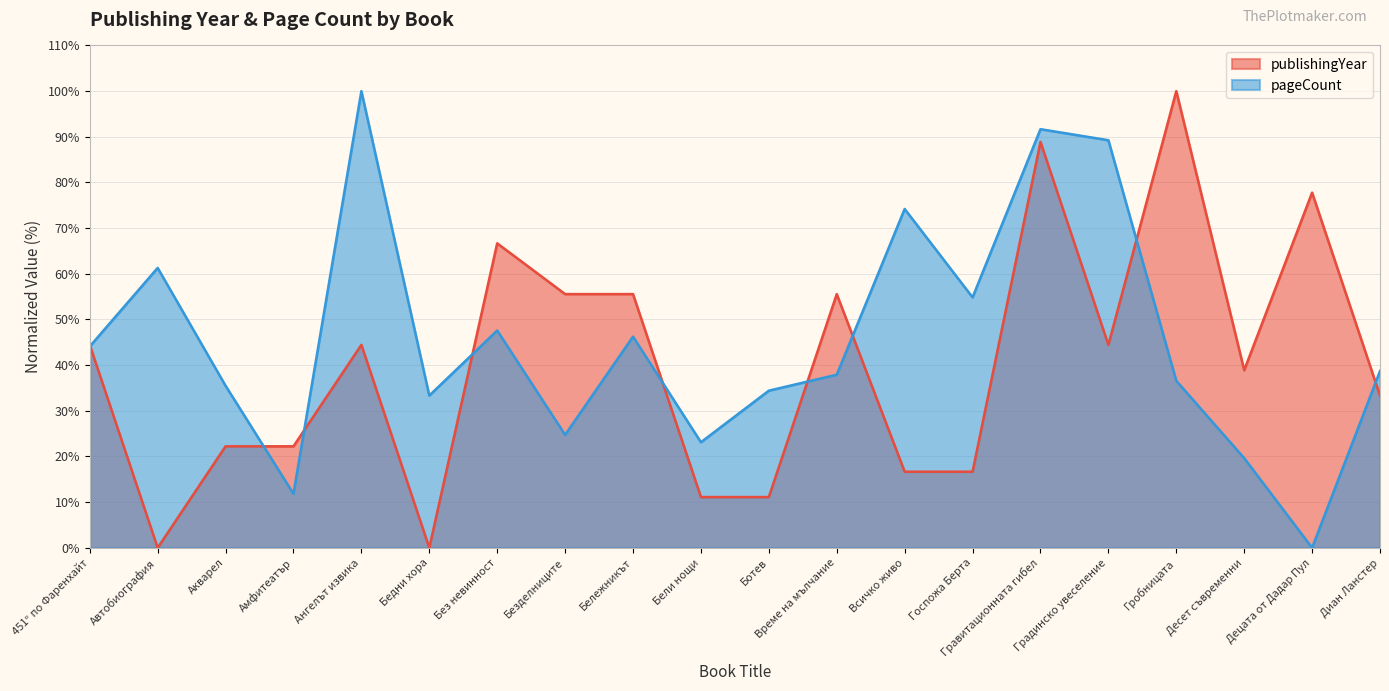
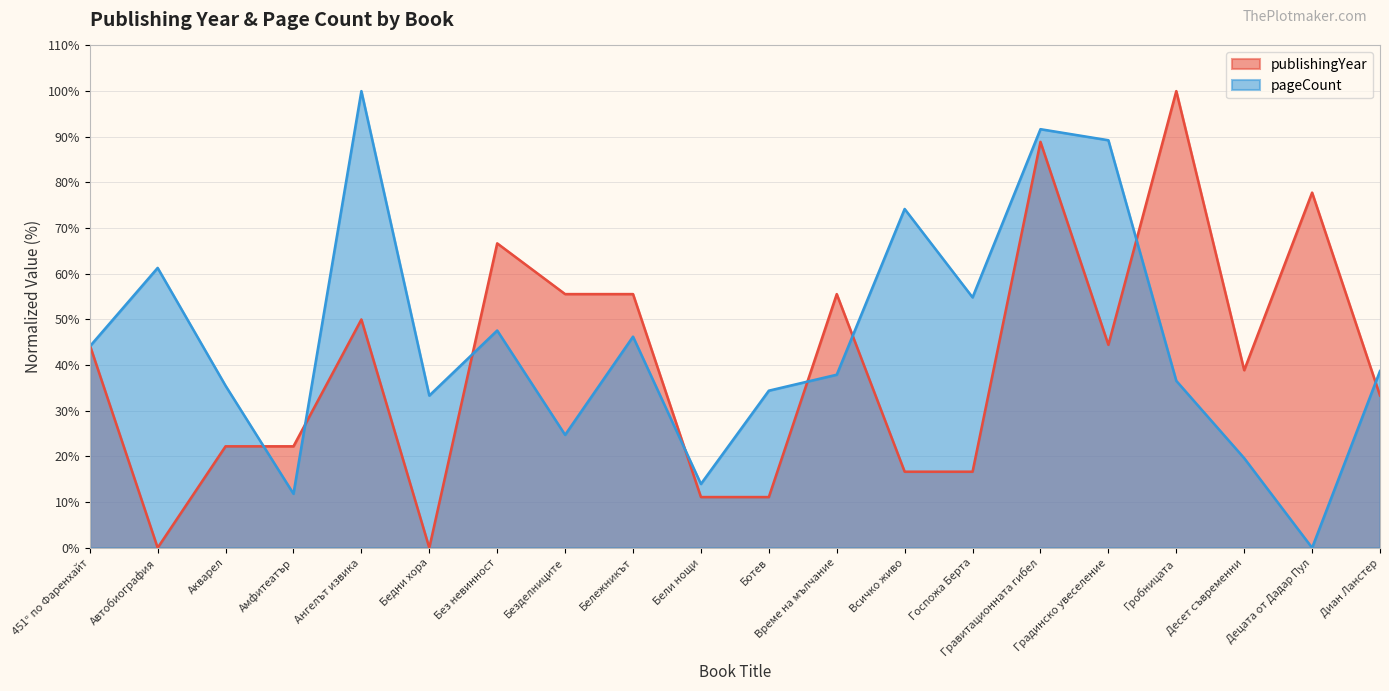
  {
    "publishingYear": {
      "Автобиография": "0%",
      "Акварел": "22%",
      "Амфитеатър": "22%",
-     "Ангелът извика": "44%",
+     "Ангелът извика": "50%",
      "Бедни хора": "0%",
      "Без невинност": "67%",
      "Безделниците": "56%",
      "Бележникът": "56%",
      "Бели нощи": "11%",
      "Ботев": "11%",
      "Време на мълчание": "56%",
      "Всичко живо": "17%",
      "Госпожа Берта": "17%",
      "Гравитационната гибел": "89%",
      "Градинско увеселение": "44%",
      "Гробницата": "100%",
      "Десет съвременни": "39%",
      "Децата от Дадар Пул": "78%",
      "Диан Ланстер": "33%"
    },
    "pageCount": {
      "Автобиография": "61%",
      "Акварел": "35%",
      "Амфитеатър": "12%",
      "Ангелът извика": "100%",
      "Бедни хора": "33%",
      "Без невинност": "48%",
      "Безделниците": "25%",
      "Бележникът": "46%",
-     "Бели нощи": "23%",
+     "Бели нощи": "14%",
      "Ботев": "34%",
      "Време на мълчание": "38%",
      "Всичко живо": "74%",
      "Госпожа Берта": "55%",
      "Гравитационната гибел": "92%",
      "Градинско увеселение": "89%",
      "Гробницата": "37%",
      "Десет съвременни": "20%",
      "Децата от Дадар Пул": "0%",
      "Диан Ланстер": "39%"
    }
  }
